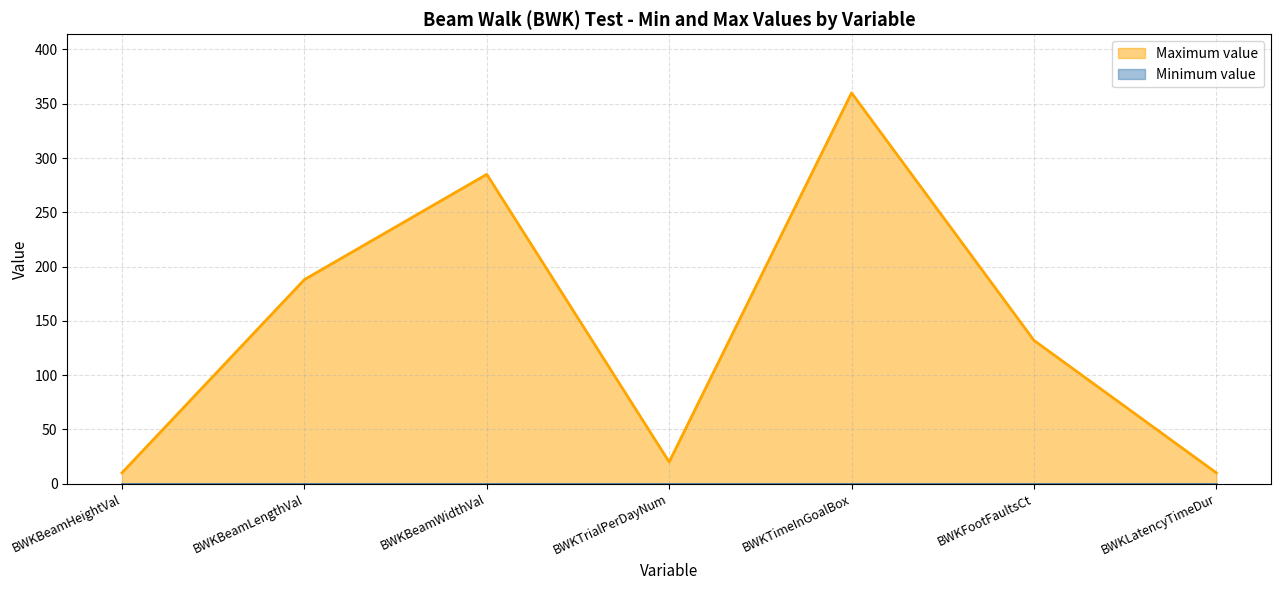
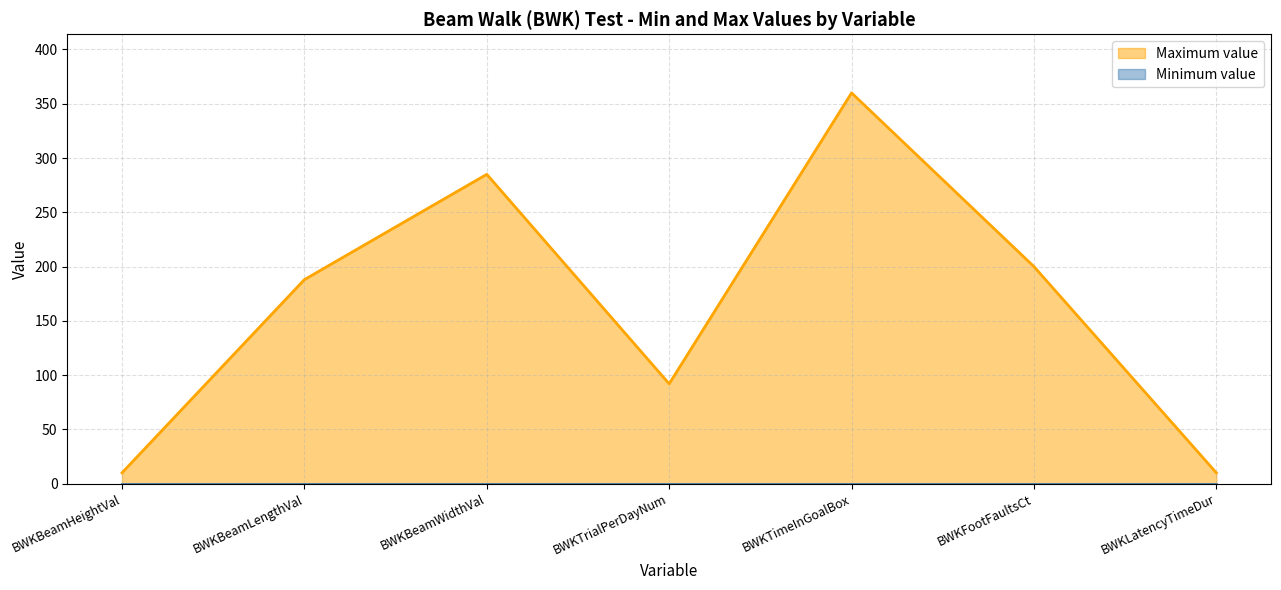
  {
    "Maximum value": {
      "BWKBeamHeightVal": 10,
      "BWKBeamLengthVal": 188,
      "BWKBeamWidthVal": 285,
-     "BWKTrialPerDayNum": 20,
+     "BWKTrialPerDayNum": 92,
      "BWKTimeInGoalBox": 360,
-     "BWKFootFaultsCt": 132,
+     "BWKFootFaultsCt": 200,
      "BWKLatencyTimeDur": 10
    },
    "Minimum value": {
      "BWKBeamHeightVal": 0,
      "BWKBeamLengthVal": 0,
      "BWKBeamWidthVal": 0,
      "BWKTrialPerDayNum": 0,
      "BWKTimeInGoalBox": 0,
      "BWKFootFaultsCt": 0,
      "BWKLatencyTimeDur": 0
    }
  }
